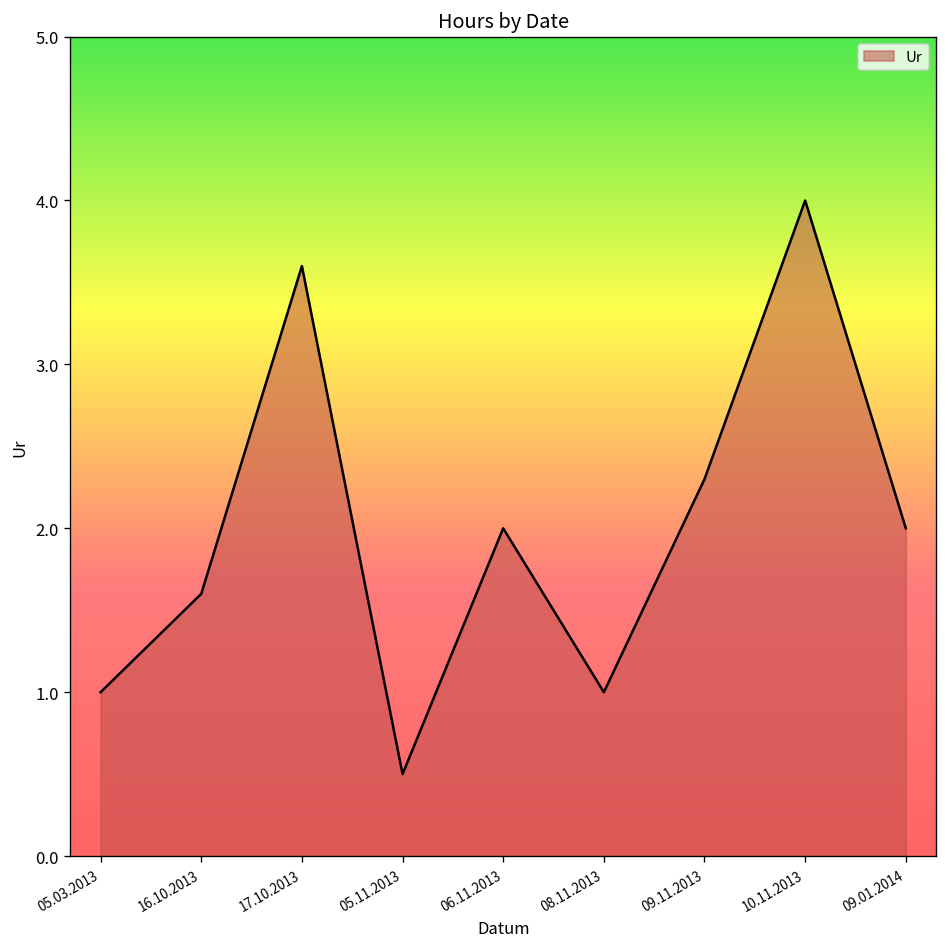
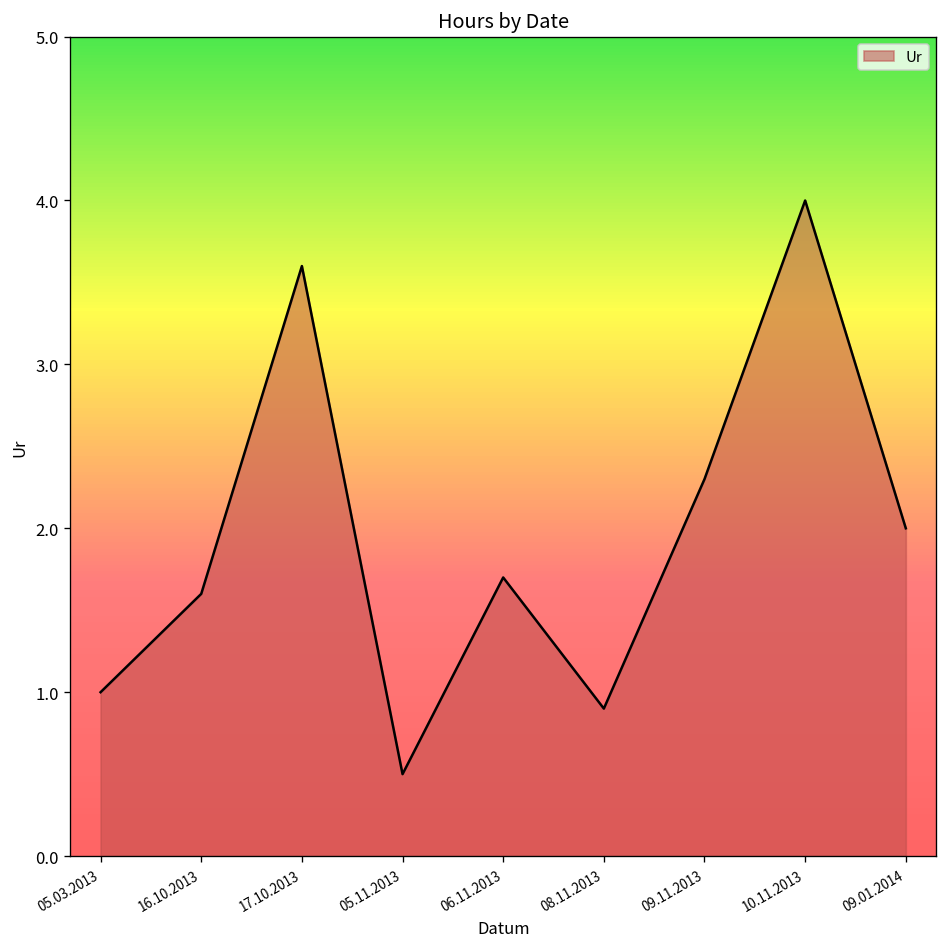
  {
    "05.03.2013": 1.0,
    "16.10.2013": 1.6,
    "17.10.2013": 3.6,
    "05.11.2013": 0.5,
-   "06.11.2013": 2.0,
-   "08.11.2013": 1.0,
+   "06.11.2013": 1.7,
+   "08.11.2013": 0.9,
    "09.11.2013": 2.3,
    "10.11.2013": 4.0,
    "09.01.2014": 2.0
  }
